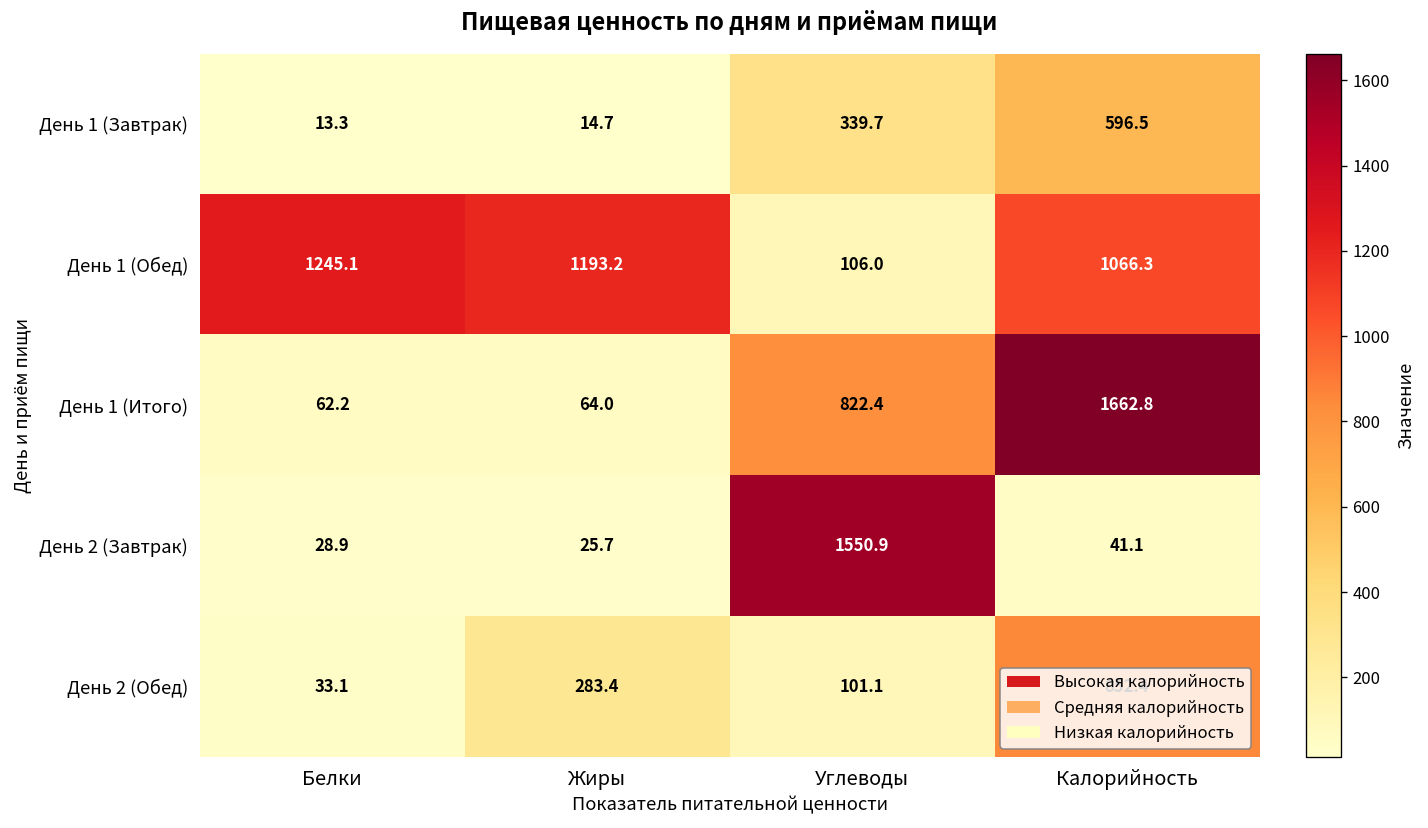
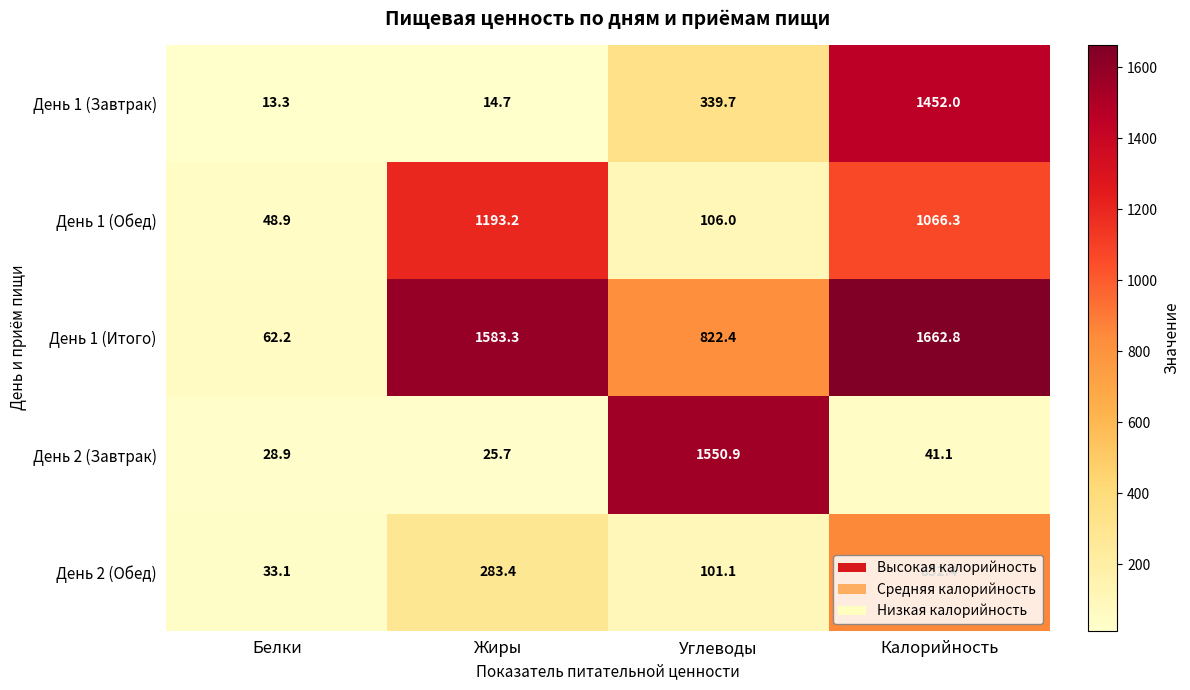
  {
    "День 1 (Завтрак)": {
      "Белки": 13.3,
      "Жиры": 14.7,
      "Углеводы": 339.7,
-     "Калорийность": 596.5
+     "Калорийность": 1452.0
    },
    "День 1 (Обед)": {
-     "Белки": 1245.1,
+     "Белки": 48.9,
      "Жиры": 1193.2,
      "Углеводы": 106.0,
      "Калорийность": 1066.3
    },
    "День 1 (Итого)": {
      "Белки": 62.2,
-     "Жиры": 64.0,
+     "Жиры": 1583.3,
      "Углеводы": 822.4,
      "Калорийность": 1662.8
    },
    "День 2 (Завтрак)": {
      "Белки": 28.9,
      "Жиры": 25.7,
      "Углеводы": 1550.9,
      "Калорийность": 41.1
    },
    "День 2 (Обед)": {
      "Белки": 33.1,
      "Жиры": 283.4,
      "Углеводы": 101.1
    }
  }
